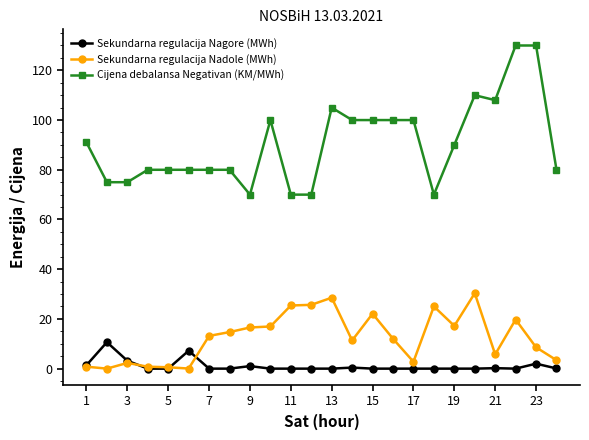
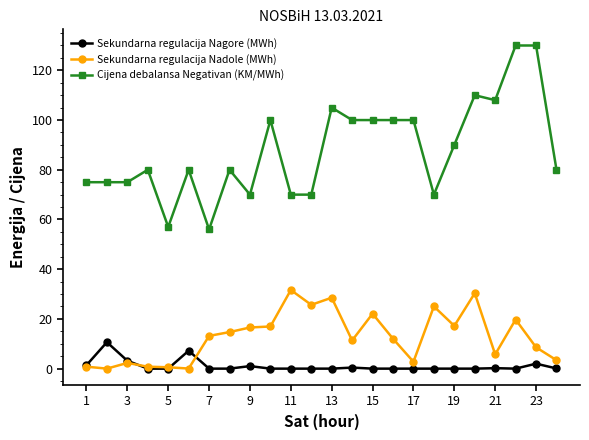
  {
    "Sekundarna regulacija Nagore (MWh)": {
      "7": 0,
      "9": 1,
      "11": 0,
      "13": 0,
      "15": 0,
      "17": 0,
      "19": 0,
      "21": 0,
      "23": 2
    },
    "Sekundarna regulacija Nadole (MWh)": {
      "7": 13,
      "9": 17,
-     "11": 25,
+     "11": 32,
      "13": 29,
      "15": 22,
      "17": 3,
      "19": 17,
      "21": 6,
      "23": 9
    },
    "Cijena debalansa Negativan (KM/MWh)": {
-     "1": 91,
+     "1": 75,
      "3": 75,
-     "5": 80,
-     "7": 80,
+     "5": 57,
+     "7": 56,
      "9": 70,
      "11": 70,
      "13": 105,
      "15": 100,
      "17": 100,
      "19": 90,
      "21": 108,
      "23": 130
    }
  }
